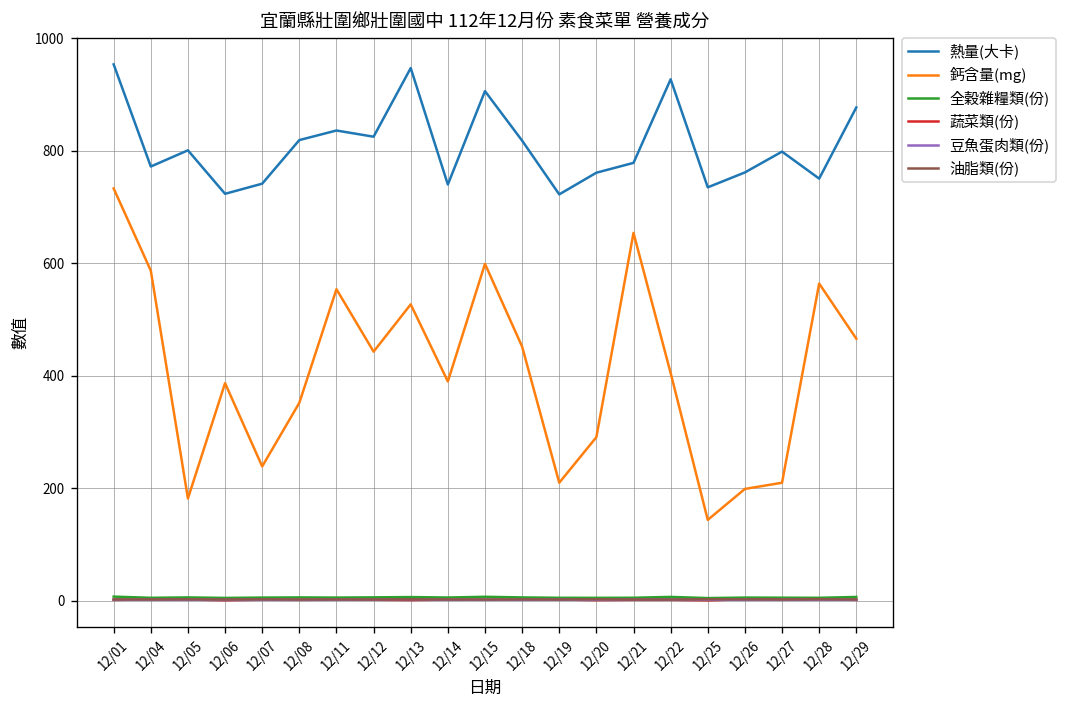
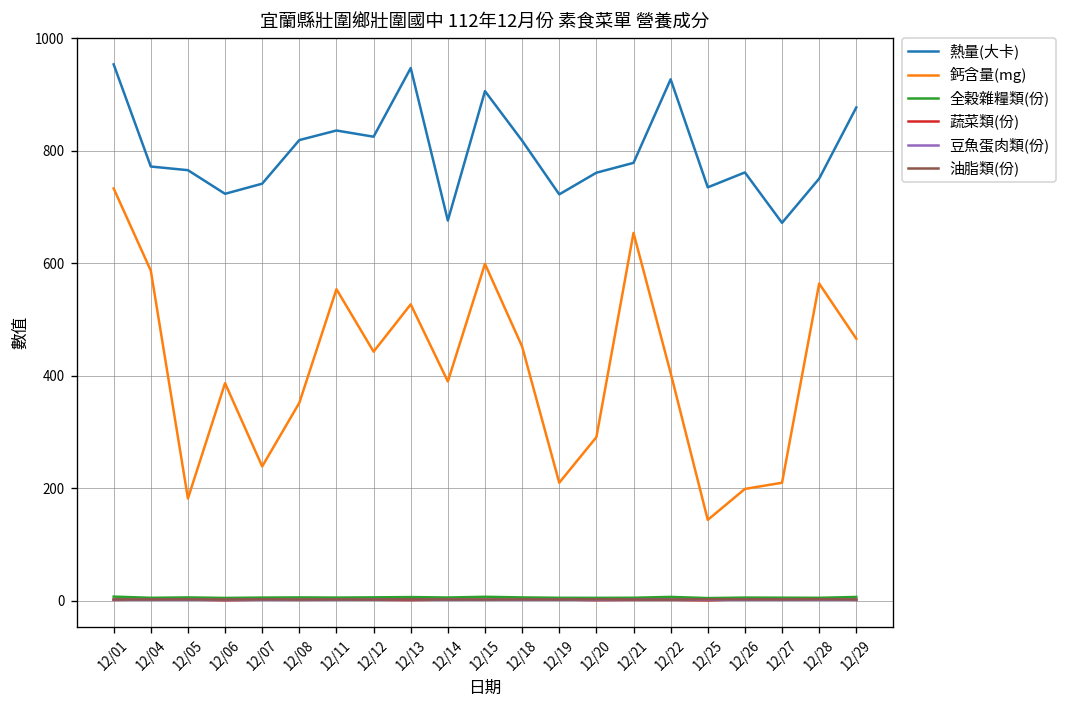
  {
    "熱量(大卡)": {
      "12/01": 950,
      "12/04": 770,
-     "12/05": 800,
+     "12/05": 770,
      "12/06": 720,
      "12/07": 740,
      "12/08": 820,
      "12/11": 840,
      "12/12": 830,
      "12/13": 950,
-     "12/14": 740,
+     "12/14": 680,
      "12/15": 910,
      "12/18": 820,
      "12/19": 720,
      "12/20": 760,
      "12/21": 780,
      "12/22": 930,
      "12/25": 740,
      "12/26": 760,
-     "12/27": 800,
+     "12/27": 670,
      "12/28": 750,
      "12/29": 880
    },
    "鈣含量(mg)": {
      "12/01": 730,
      "12/04": 590,
      "12/05": 180,
      "12/06": 390,
      "12/07": 240,
      "12/08": 350,
      "12/11": 550,
      "12/12": 440,
      "12/13": 530,
      "12/14": 390,
      "12/15": 600,
      "12/18": 450,
      "12/19": 210,
      "12/20": 290,
      "12/21": 650,
      "12/22": 410,
      "12/25": 140,
      "12/26": 200,
      "12/27": 210,
      "12/28": 560,
      "12/29": 470
    }
  }
